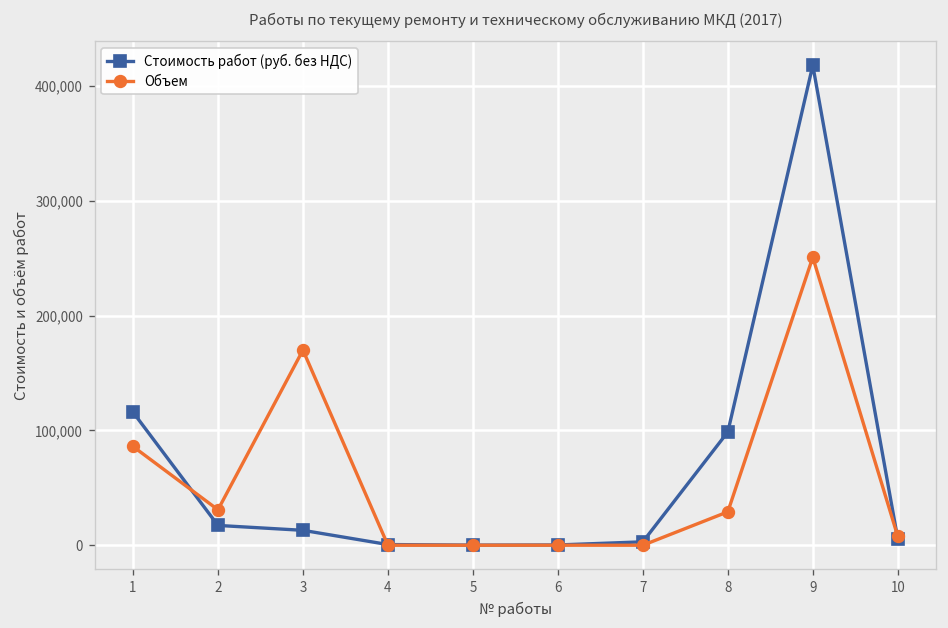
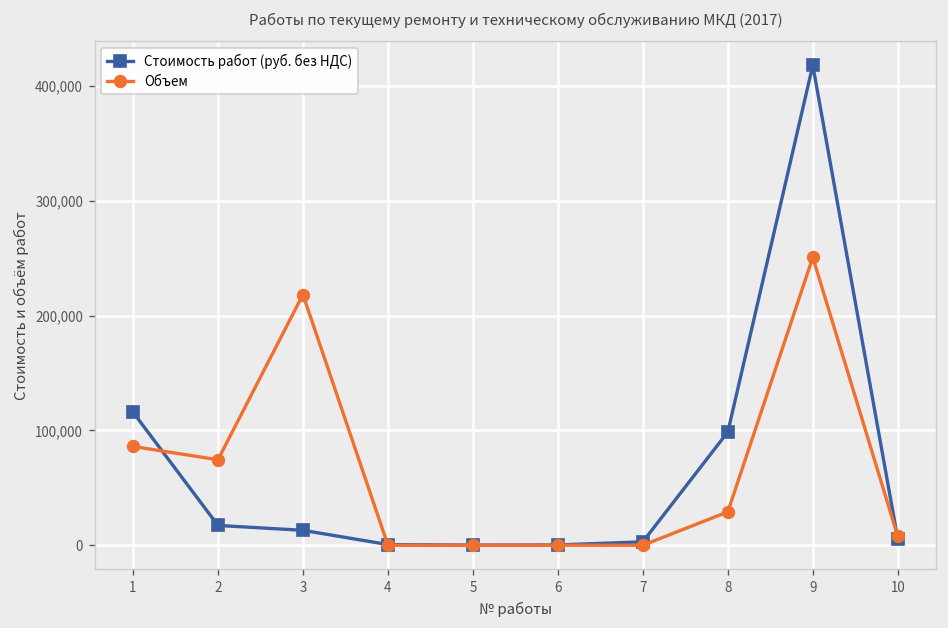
  {
    "Стоимость работ (руб. без НДС)": {
      "1": "120,000",
      "2": "20,000",
      "3": "10,000",
      "7": "0",
      "8": "100,000",
      "9": "420,000"
    },
    "Объем": {
      "1": "90,000",
-     "2": "30,000",
-     "3": "170,000",
+     "2": "70,000",
+     "3": "220,000",
      "7": "0",
      "8": "30,000",
      "9": "250,000"
    }
  }
